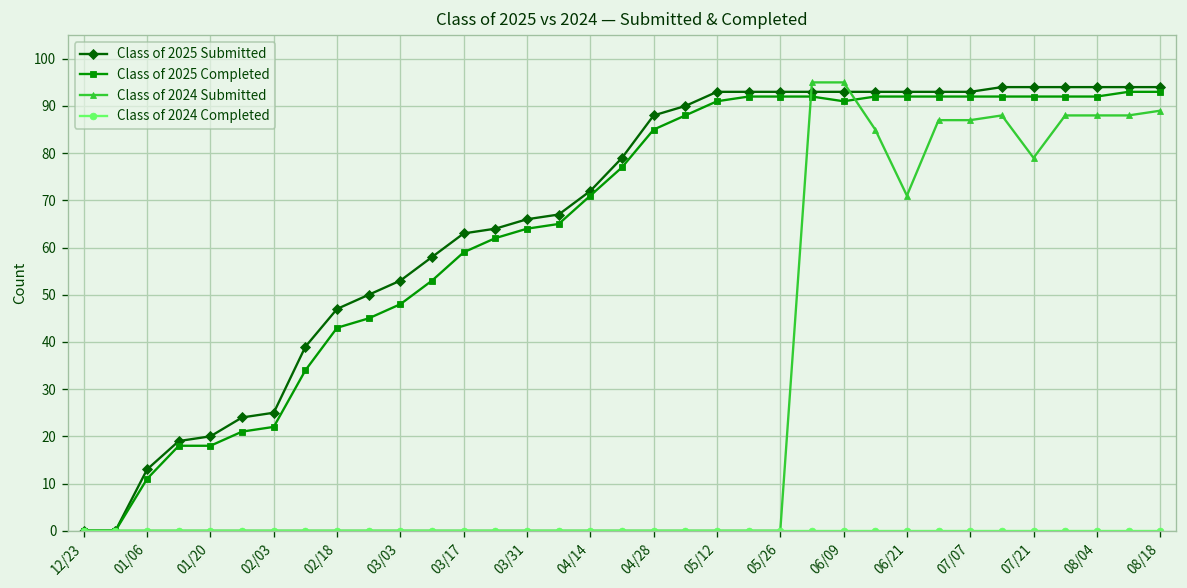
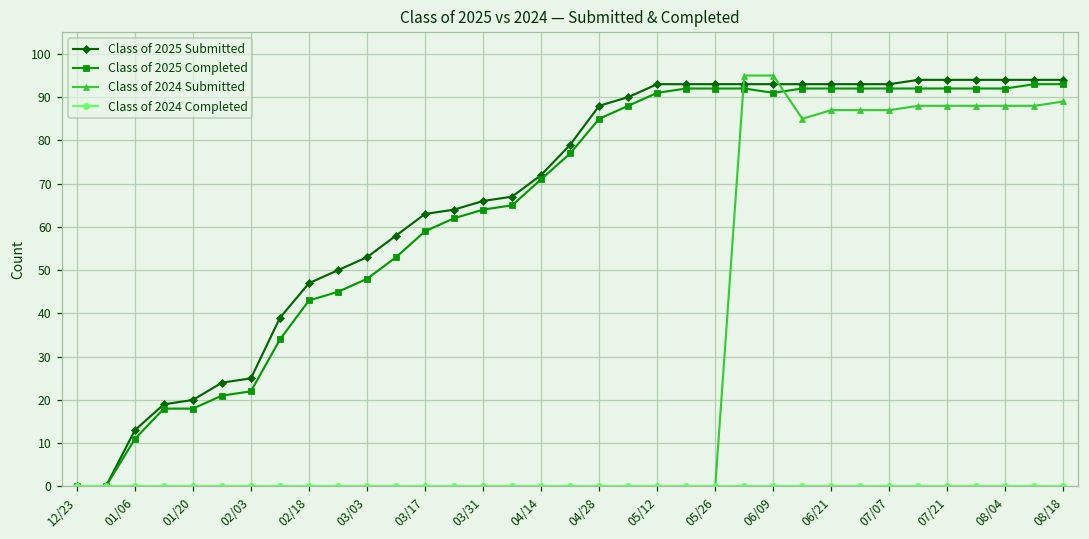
  {
    "Class of 2024 Submitted": {
      "06/09": 95,
-     "06/21": 71,
+     "06/21": 87,
      "07/07": 87,
-     "07/21": 79,
+     "07/21": 88,
      "08/04": 88,
      "08/18": 89
    },
    "Class of 2024 Completed": {
      "06/09": 0,
      "06/21": 0,
      "07/07": 0,
      "07/21": 0,
      "08/04": 0,
      "08/18": 0
    }
  }
